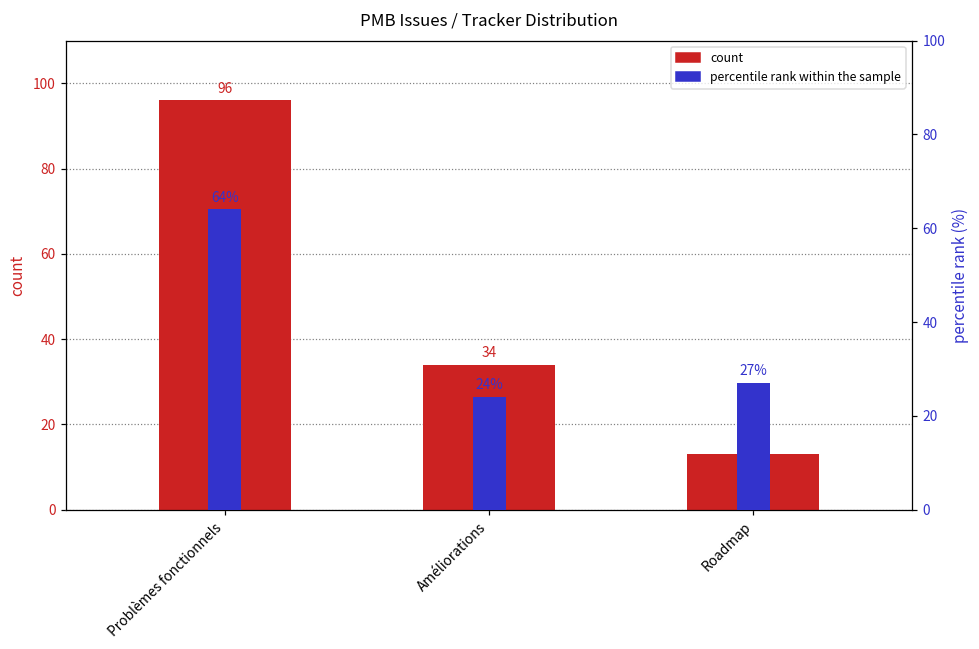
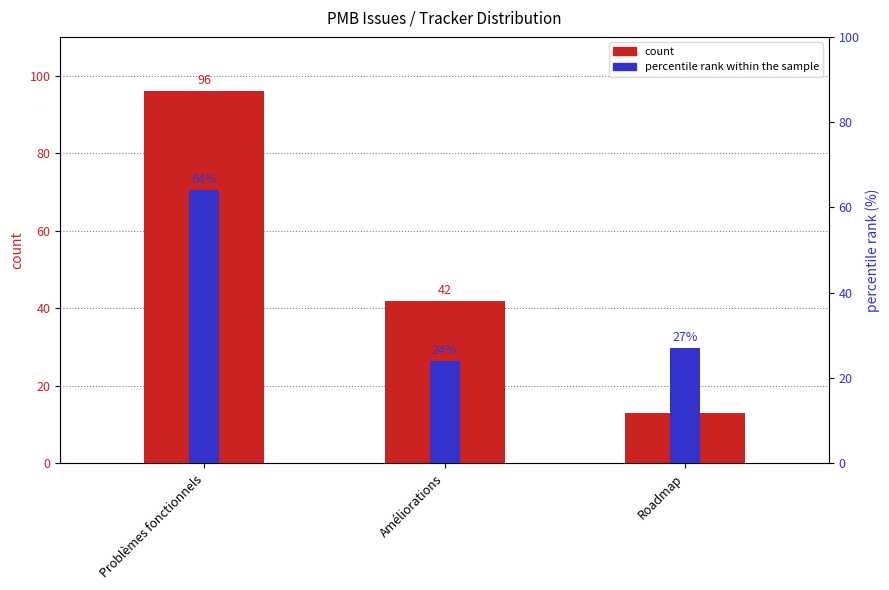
  {
    "count": {
      "Problèmes fonctionnels": "96",
-     "Améliorations": "34"
+     "Améliorations": "42"
    },
    "percentile rank within the sample": {
      "Problèmes fonctionnels": "64%",
      "Améliorations": "24%",
      "Roadmap": "27%"
    }
  }
